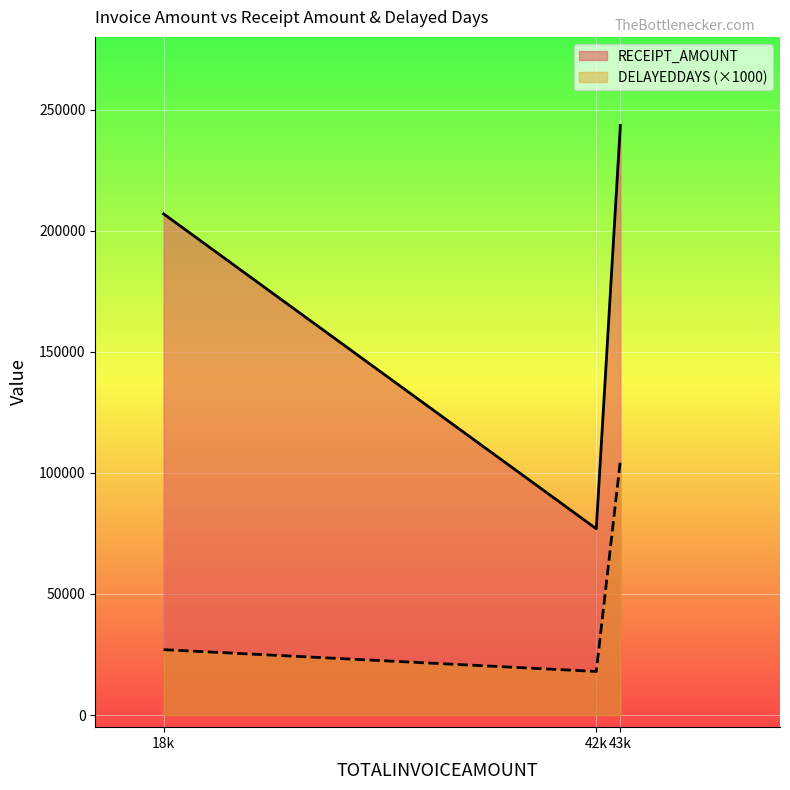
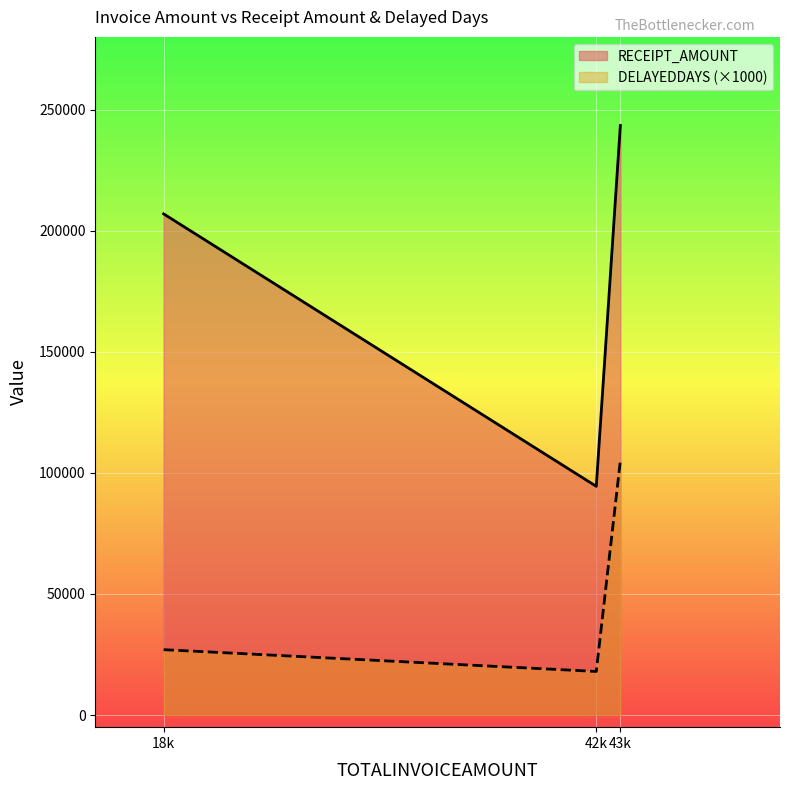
  {
    "RECEIPT_AMOUNT": {
      "18k": 207000,
-     "42k": 77000,
+     "42k": 94000,
      "43k": 243000
    },
    "DELAYEDDAYS (×1000)": {
      "18k": 27000,
      "42k": 18000,
      "43k": 105000
    }
  }
